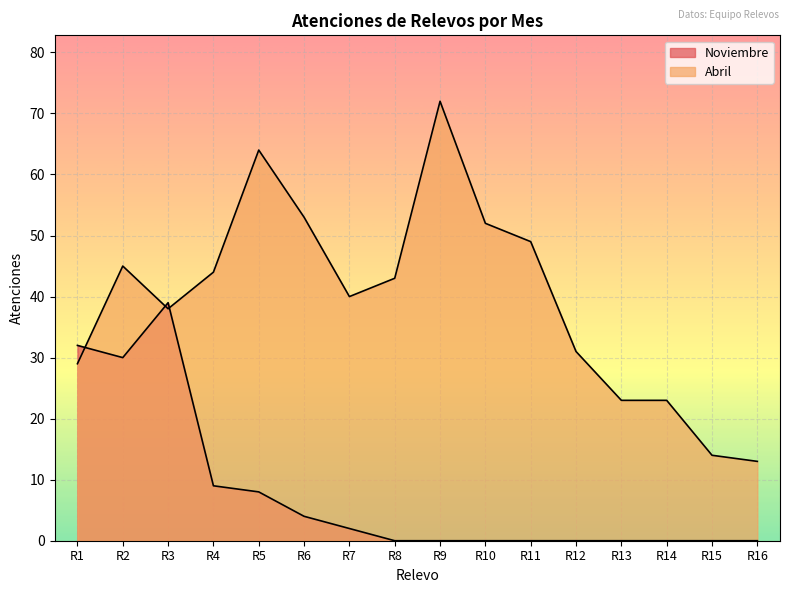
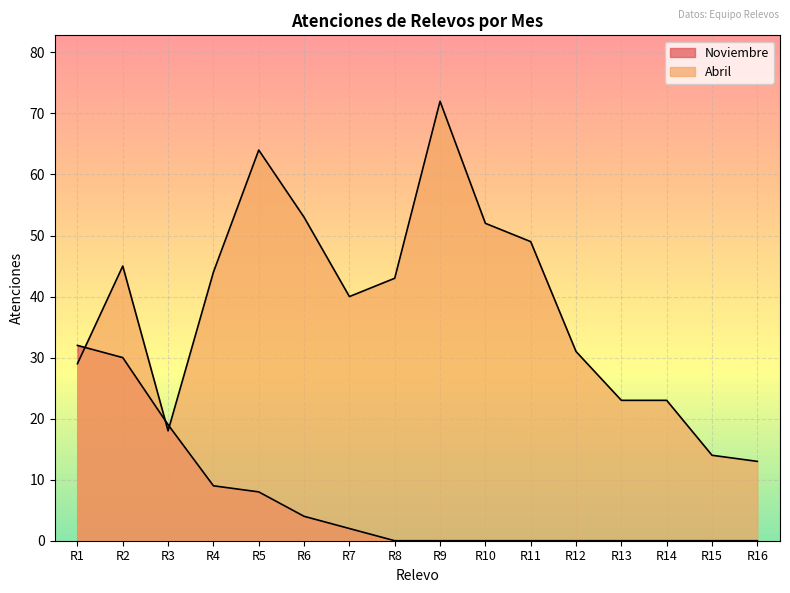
  {
    "Noviembre": {
      "R1": 32,
      "R2": 30,
-     "R3": 39,
+     "R3": 19,
      "R4": 9,
      "R5": 8,
      "R6": 4,
      "R7": 2,
      "R8": 0,
      "R9": 0,
      "R10": 0,
      "R11": 0,
      "R12": 0,
      "R13": 0,
      "R14": 0,
      "R15": 0,
      "R16": 0
    },
    "Abril": {
      "R1": 29,
      "R2": 45,
-     "R3": 38,
+     "R3": 18,
      "R4": 44,
      "R5": 64,
      "R6": 53,
      "R7": 40,
      "R8": 43,
      "R9": 72,
      "R10": 52,
      "R11": 49,
      "R12": 31,
      "R13": 23,
      "R14": 23,
      "R15": 14,
      "R16": 13
    }
  }
